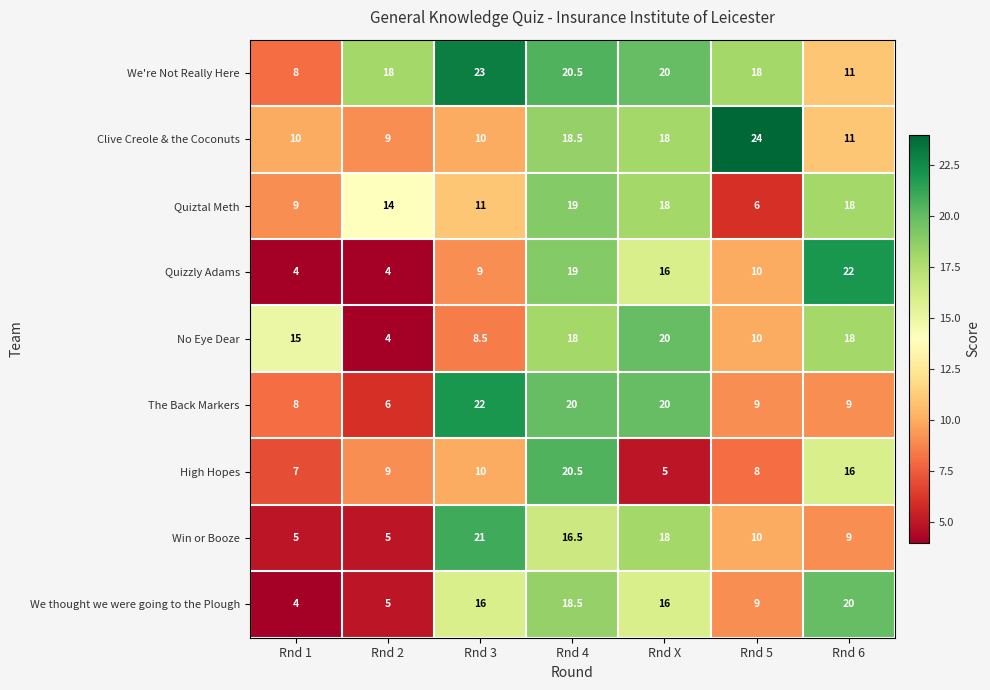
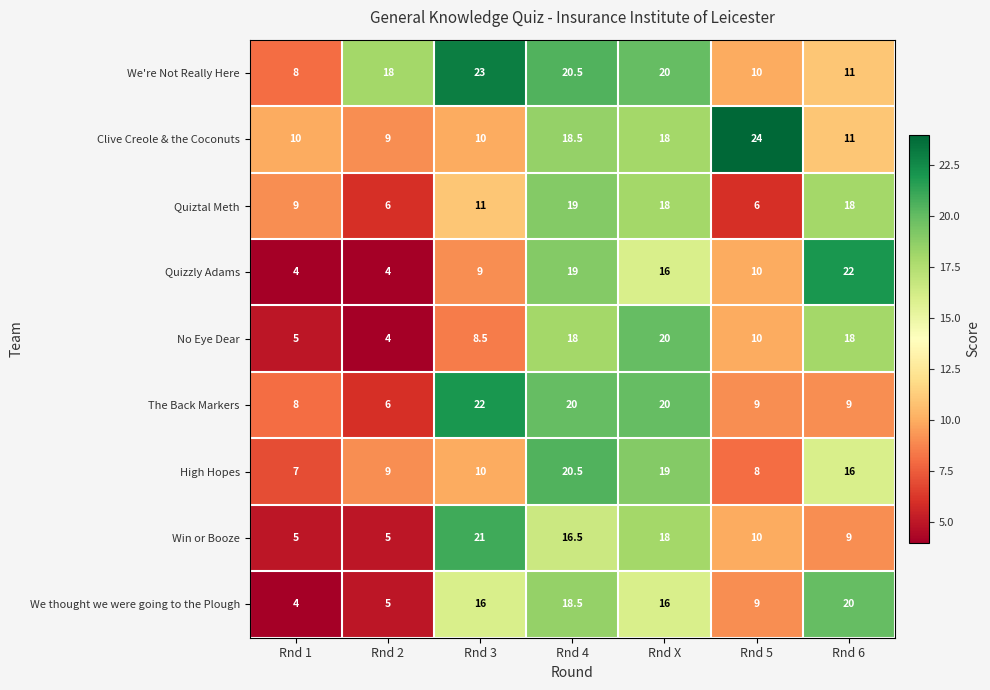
  {
    "We're Not Really Here": {
      "Rnd 1": 8,
      "Rnd 2": 18,
      "Rnd 3": 23,
      "Rnd 4": 20.5,
      "Rnd X": 20,
-     "Rnd 5": 18,
+     "Rnd 5": 10,
      "Rnd 6": 11
    },
    "Clive Creole & the Coconuts": {
      "Rnd 1": 10,
      "Rnd 2": 9,
      "Rnd 3": 10,
      "Rnd 4": 18.5,
      "Rnd X": 18,
      "Rnd 5": 24,
      "Rnd 6": 11
    },
    "Quiztal Meth": {
      "Rnd 1": 9,
-     "Rnd 2": 14,
+     "Rnd 2": 6,
      "Rnd 3": 11,
      "Rnd 4": 19,
      "Rnd X": 18,
      "Rnd 5": 6,
      "Rnd 6": 18
    },
    "Quizzly Adams": {
      "Rnd 1": 4,
      "Rnd 2": 4,
      "Rnd 3": 9,
      "Rnd 4": 19,
      "Rnd X": 16,
      "Rnd 5": 10,
      "Rnd 6": 22
    },
    "No Eye Dear": {
-     "Rnd 1": 15,
+     "Rnd 1": 5,
      "Rnd 2": 4,
      "Rnd 3": 8.5,
      "Rnd 4": 18,
      "Rnd X": 20,
      "Rnd 5": 10,
      "Rnd 6": 18
    },
    "The Back Markers": {
      "Rnd 1": 8,
      "Rnd 2": 6,
      "Rnd 3": 22,
      "Rnd 4": 20,
      "Rnd X": 20,
      "Rnd 5": 9,
      "Rnd 6": 9
    },
    "High Hopes": {
      "Rnd 1": 7,
      "Rnd 2": 9,
      "Rnd 3": 10,
      "Rnd 4": 20.5,
-     "Rnd X": 5,
+     "Rnd X": 19,
      "Rnd 5": 8,
      "Rnd 6": 16
    },
    "Win or Booze": {
      "Rnd 1": 5,
      "Rnd 2": 5,
      "Rnd 3": 21,
      "Rnd 4": 16.5,
      "Rnd X": 18,
      "Rnd 5": 10,
      "Rnd 6": 9
    },
    "We thought we were going to the Plough": {
      "Rnd 1": 4,
      "Rnd 2": 5,
      "Rnd 3": 16,
      "Rnd 4": 18.5,
      "Rnd X": 16,
      "Rnd 5": 9,
      "Rnd 6": 20
    }
  }
